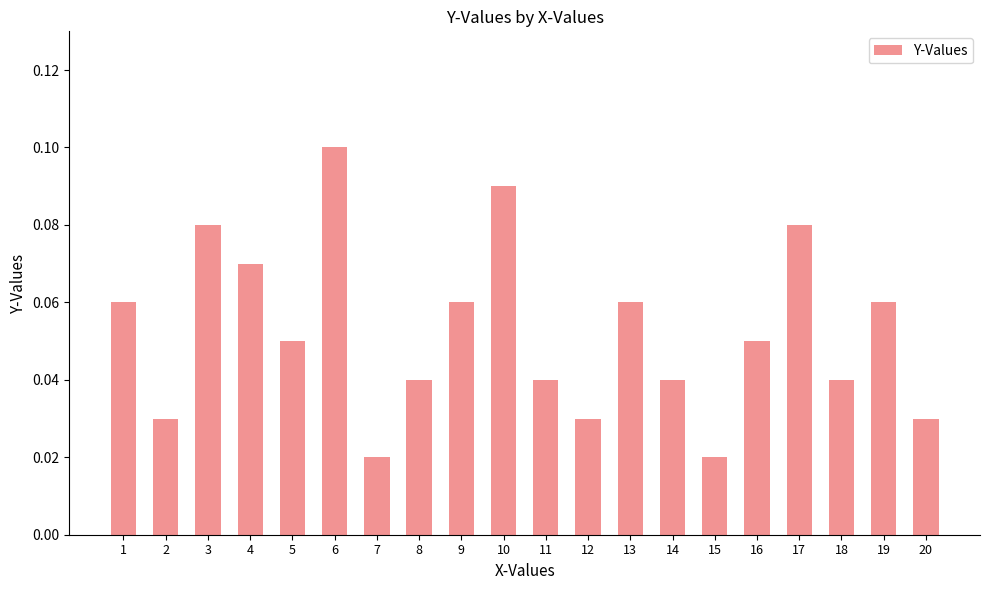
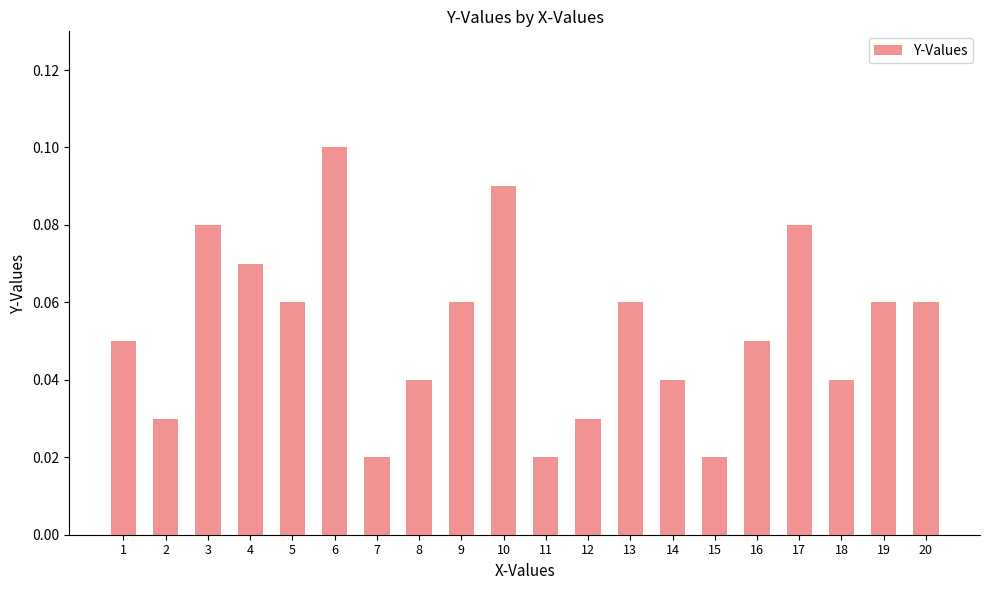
  {
-   "1": 0.06,
+   "1": 0.05,
    "2": 0.03,
    "3": 0.08,
    "4": 0.07,
-   "5": 0.05,
+   "5": 0.06,
    "6": 0.10,
    "7": 0.02,
    "8": 0.04,
    "9": 0.06,
    "10": 0.09,
-   "11": 0.04,
+   "11": 0.02,
    "12": 0.03,
    "13": 0.06,
    "14": 0.04,
    "15": 0.02,
    "16": 0.05,
    "17": 0.08,
    "18": 0.04,
    "19": 0.06,
-   "20": 0.03
+   "20": 0.06
  }
